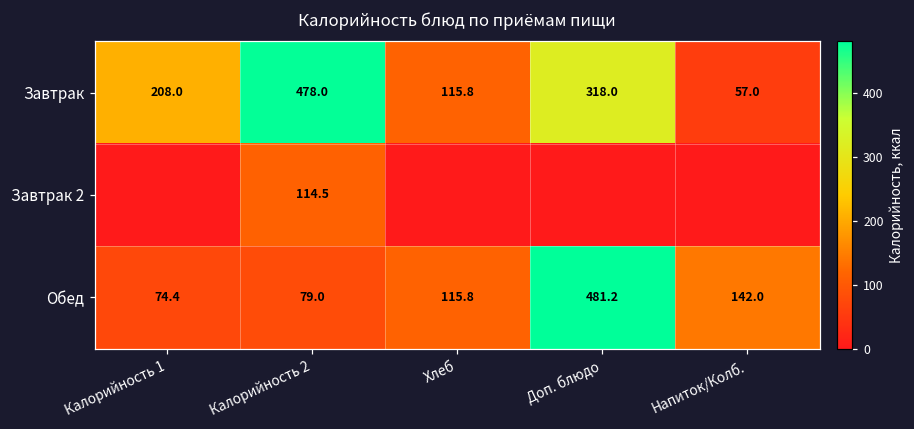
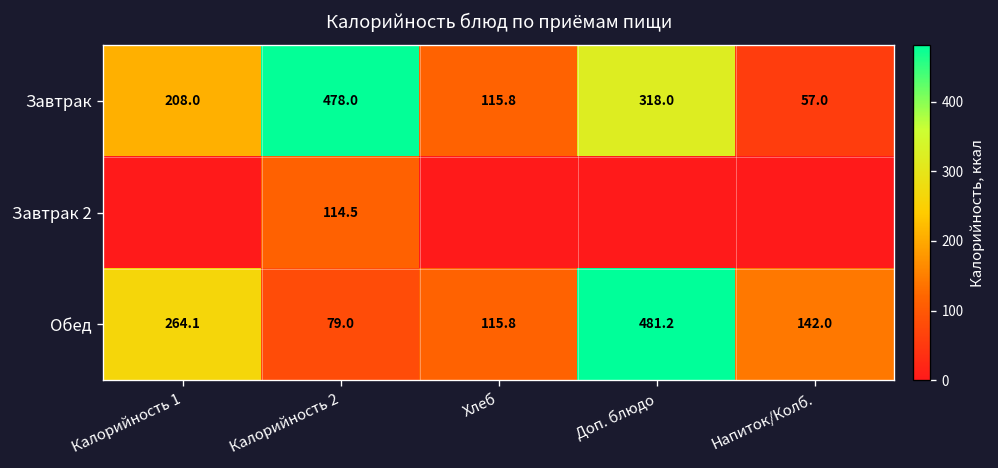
  {
    "Завтрак": {
      "Калорийность 1": 208.0,
      "Калорийность 2": 478.0,
      "Хлеб": 115.8,
      "Доп. блюдо": 318.0,
      "Напиток/Колб.": 57.0
    },
    "Завтрак 2": {
      "Калорийность 2": 114.5
    },
    "Обед": {
-     "Калорийность 1": 74.4,
+     "Калорийность 1": 264.1,
      "Калорийность 2": 79.0,
      "Хлеб": 115.8,
      "Доп. блюдо": 481.2,
      "Напиток/Колб.": 142.0
    }
  }
